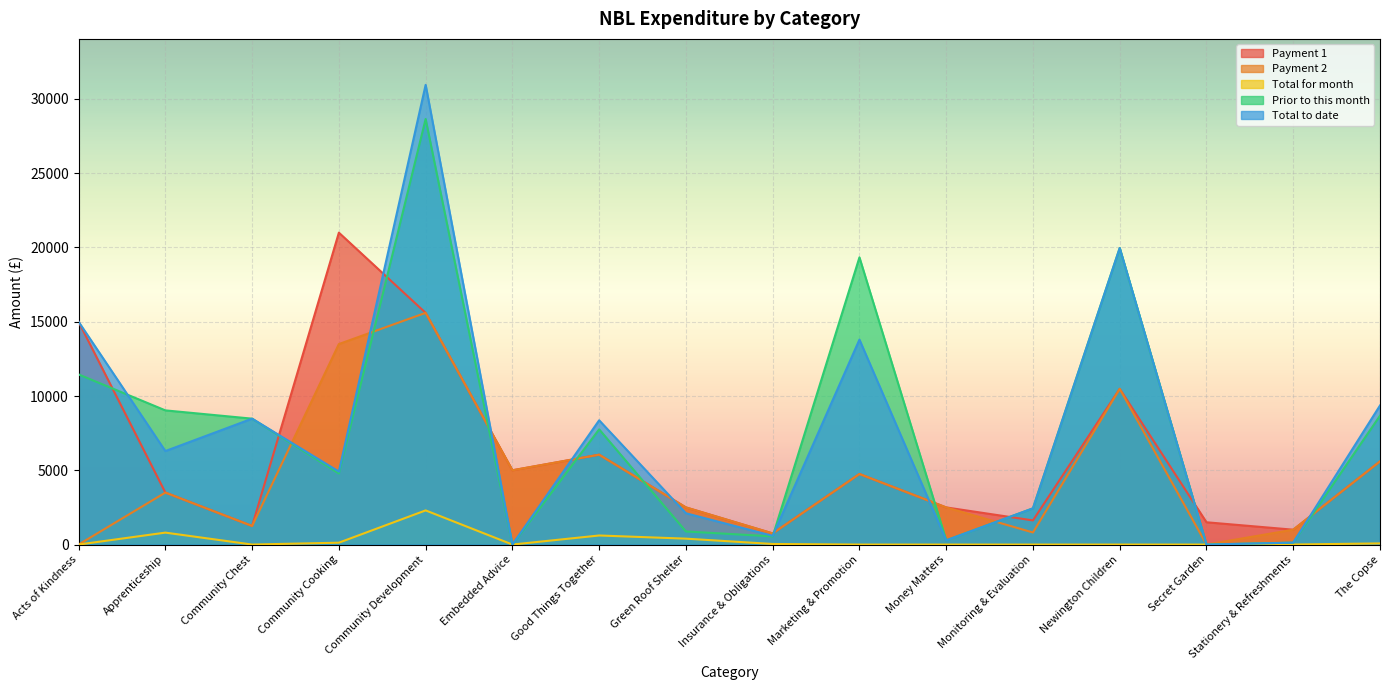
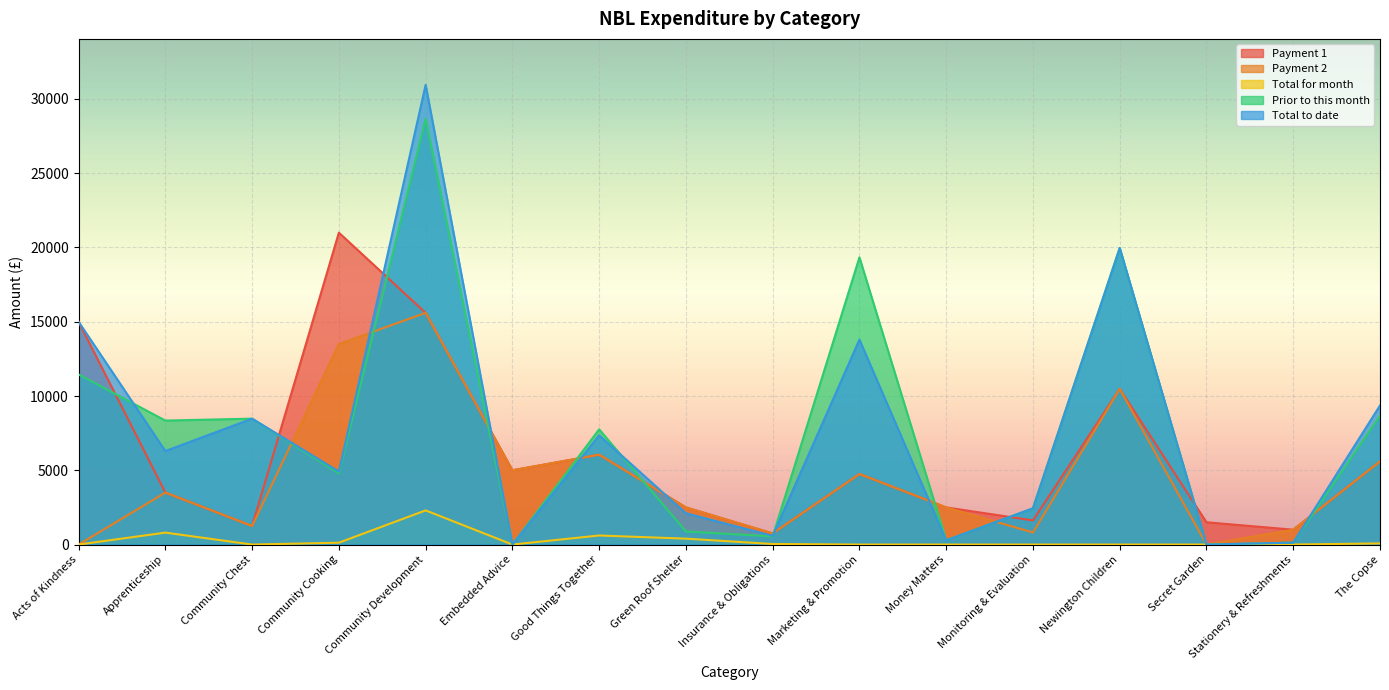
  {
    "Total for month": {
      "Apprenticeship": 800,
      "Community Chest": 0,
      "Community Cooking": 100,
      "Community Development": 2300,
      "Good Things Together": 600,
      "Green Roof Shelter": 400,
      "Insurance & Obligations": 0,
      "Marketing & Promotion": 0,
      "Money Matters": 0,
      "Monitoring & Evaluation": 0,
      "Newington Children": 0,
      "The Copse": 100
    },
    "Prior to this month": {
      "Acts of Kindness": 11500,
-     "Apprenticeship": 9000,
+     "Apprenticeship": 8300,
      "Community Development": 28700,
      "Good Things Together": 7800,
      "Green Roof Shelter": 900,
      "Marketing & Promotion": 19300,
      "The Copse": 8700
    },
    "Total to date": {
      "Apprenticeship": 6300,
      "Community Development": 31000,
-     "Good Things Together": 8400,
+     "Good Things Together": 7400,
      "Green Roof Shelter": 2100,
      "Marketing & Promotion": 13800,
      "The Copse": 9400
    }
  }
